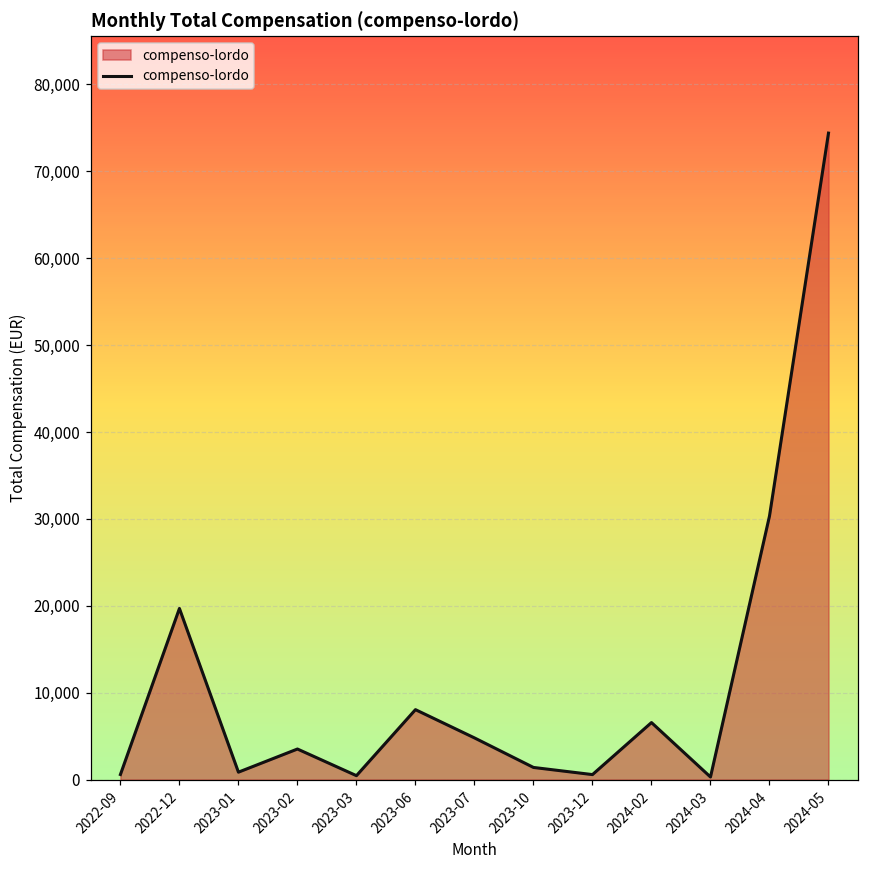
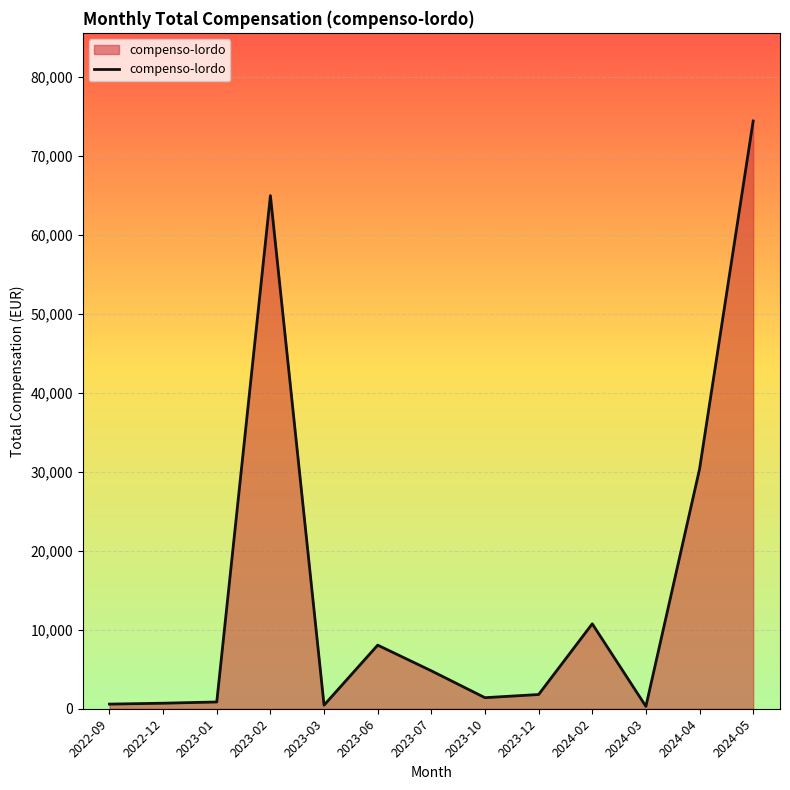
  {
    "2022-09": "1,000",
-   "2022-12": "20,000",
+   "2022-12": "1,000",
    "2023-01": "1,000",
-   "2023-02": "4,000",
+   "2023-02": "65,000",
    "2023-03": "0",
    "2023-06": "8,000",
    "2023-07": "5,000",
    "2023-10": "1,000",
-   "2023-12": "1,000",
-   "2024-02": "7,000",
+   "2023-12": "2,000",
+   "2024-02": "11,000",
    "2024-03": "0",
    "2024-04": "30,000",
    "2024-05": "74,000"
  }
